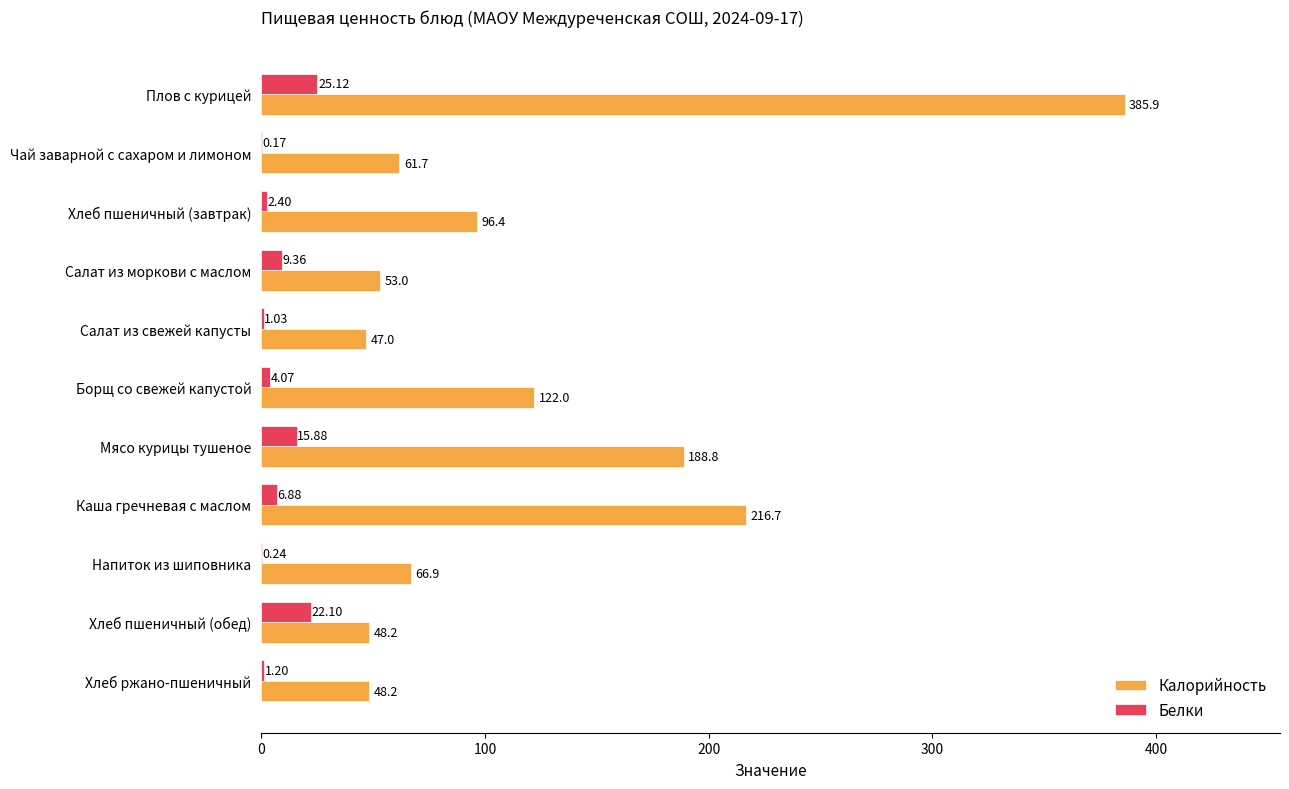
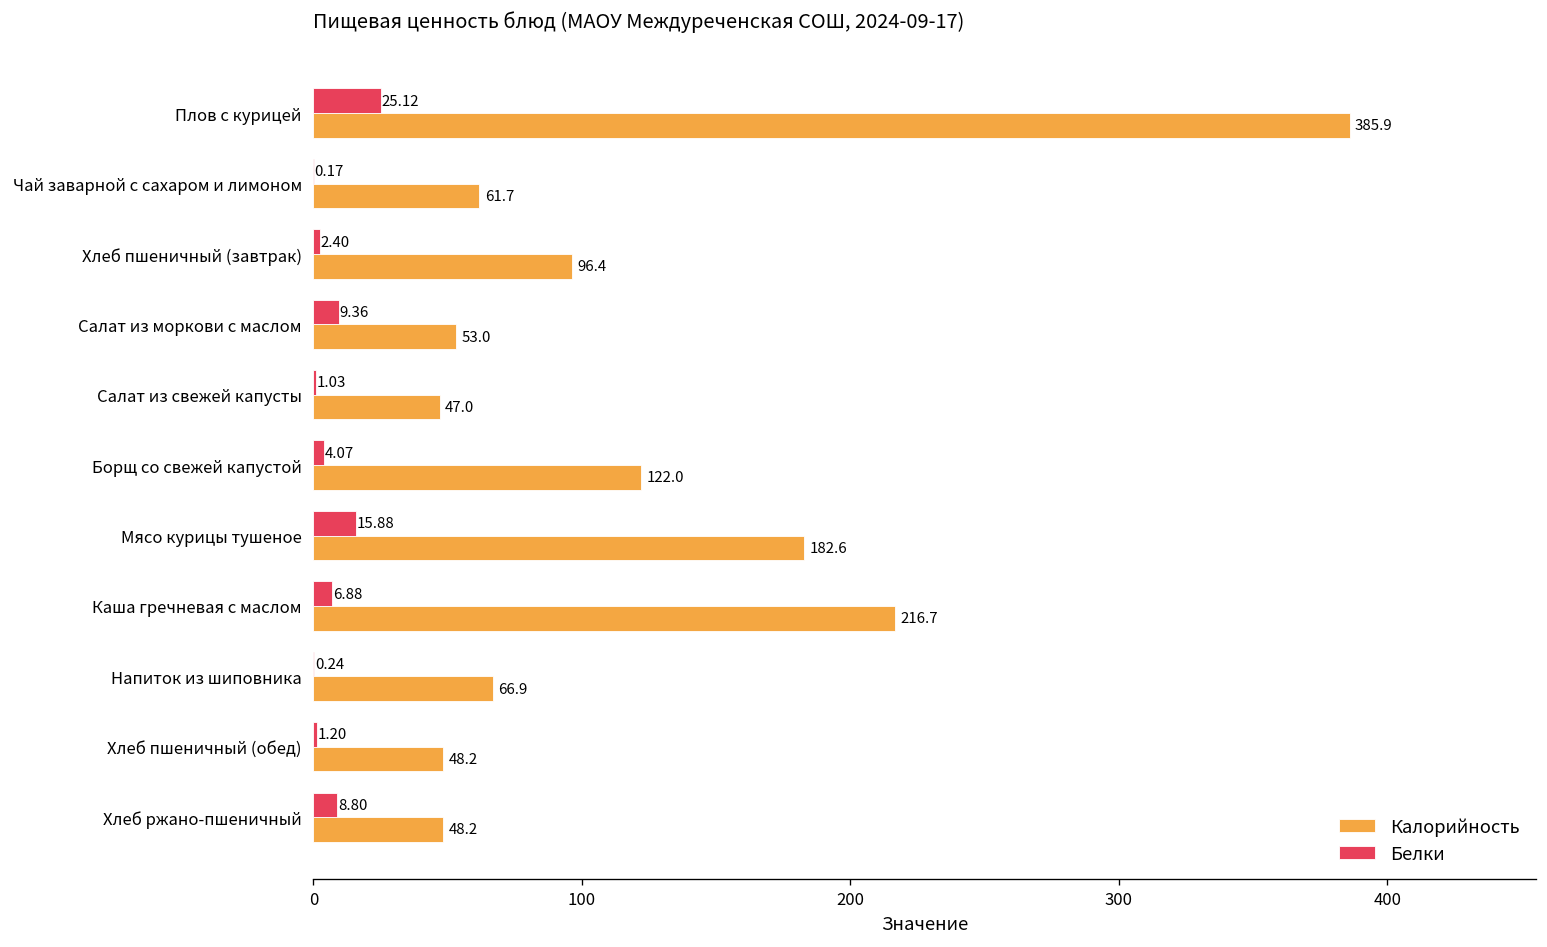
  {
    "Калорийность": {
      "Плов с курицей": 385.9,
      "Чай заварной с сахаром и лимоном": 61.7,
      "Хлеб пшеничный (завтрак)": 96.4,
      "Салат из моркови с маслом": 53.0,
      "Салат из свежей капусты": 47.0,
      "Борщ со свежей капустой": 122.0,
-     "Мясо курицы тушеное": 188.8,
+     "Мясо курицы тушеное": 182.6,
      "Каша гречневая с маслом": 216.7,
      "Напиток из шиповника": 66.9,
      "Хлеб пшеничный (обед)": 48.2,
      "Хлеб ржано-пшеничный": 48.2
    },
    "Белки": {
      "Плов с курицей": 25.12,
      "Чай заварной с сахаром и лимоном": 0.17,
      "Хлеб пшеничный (завтрак)": 2.40,
      "Салат из моркови с маслом": 9.36,
      "Салат из свежей капусты": 1.03,
      "Борщ со свежей капустой": 4.07,
      "Мясо курицы тушеное": 15.88,
      "Каша гречневая с маслом": 6.88,
      "Напиток из шиповника": 0.24,
-     "Хлеб пшеничный (обед)": 22.10,
-     "Хлеб ржано-пшеничный": 1.20
+     "Хлеб пшеничный (обед)": 1.20,
+     "Хлеб ржано-пшеничный": 8.80
    }
  }
